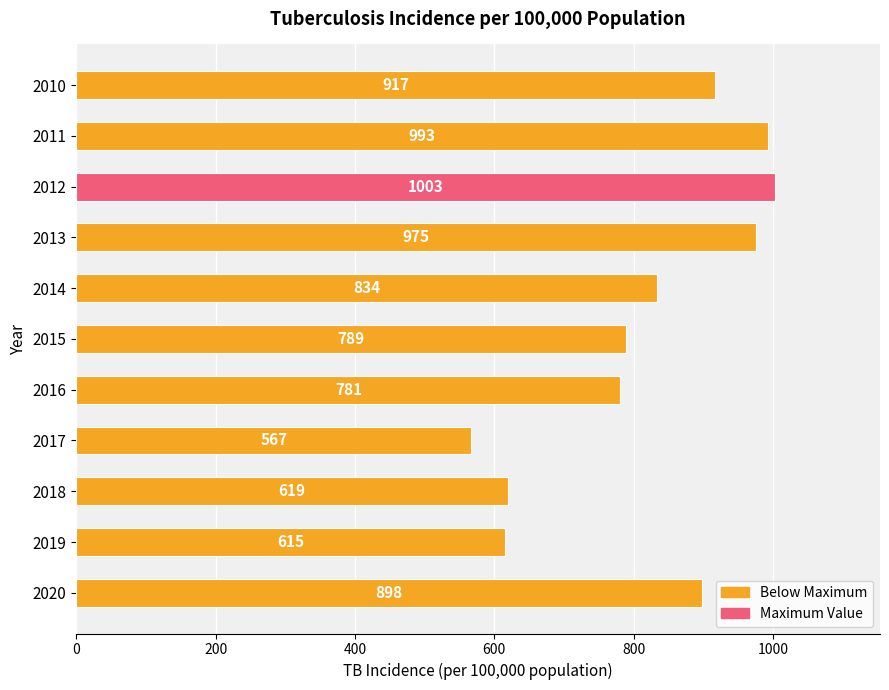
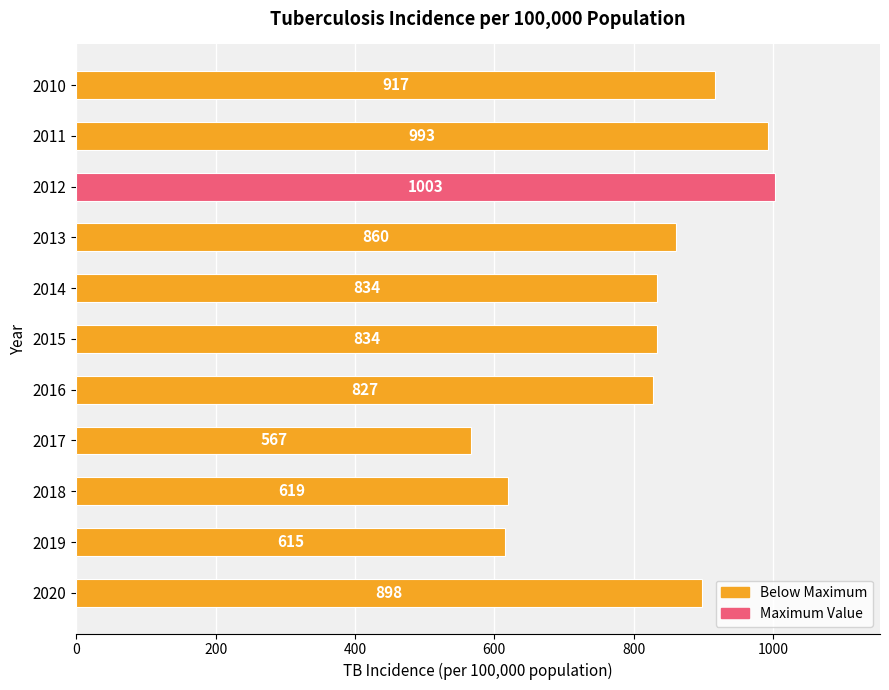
  {
    "2010": 917,
    "2011": 993,
    "2012": 1003,
-   "2013": 975,
+   "2013": 860,
    "2014": 834,
-   "2015": 789,
-   "2016": 781,
+   "2015": 834,
+   "2016": 827,
    "2017": 567,
    "2018": 619,
    "2019": 615,
    "2020": 898
  }
